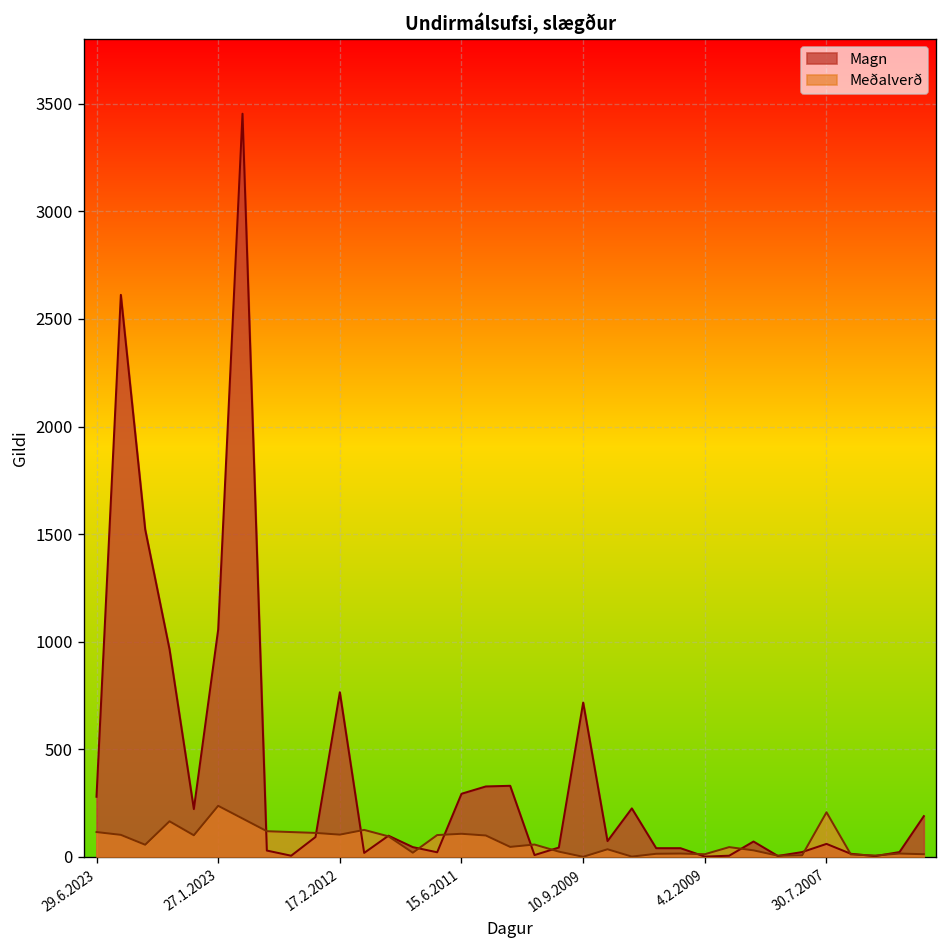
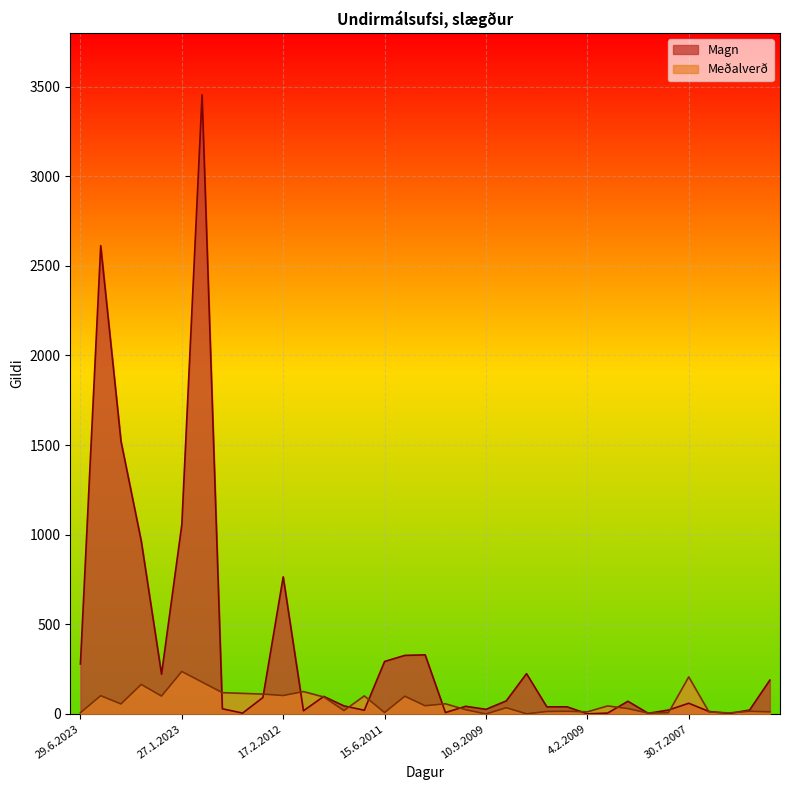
  {
    "Magn": {
      "29.6.2023": 280,
      "27.1.2023": 1060,
      "17.2.2012": 770,
      "15.6.2011": 290,
-     "10.9.2009": 720,
+     "10.9.2009": 30,
      "30.7.2007": 60
    },
    "Meðalverð": {
-     "29.6.2023": 120,
+     "29.6.2023": 10,
      "27.1.2023": 240,
      "17.2.2012": 100,
-     "15.6.2011": 110,
+     "15.6.2011": 10,
      "10.9.2009": 0,
      "30.7.2007": 210
    }
  }
